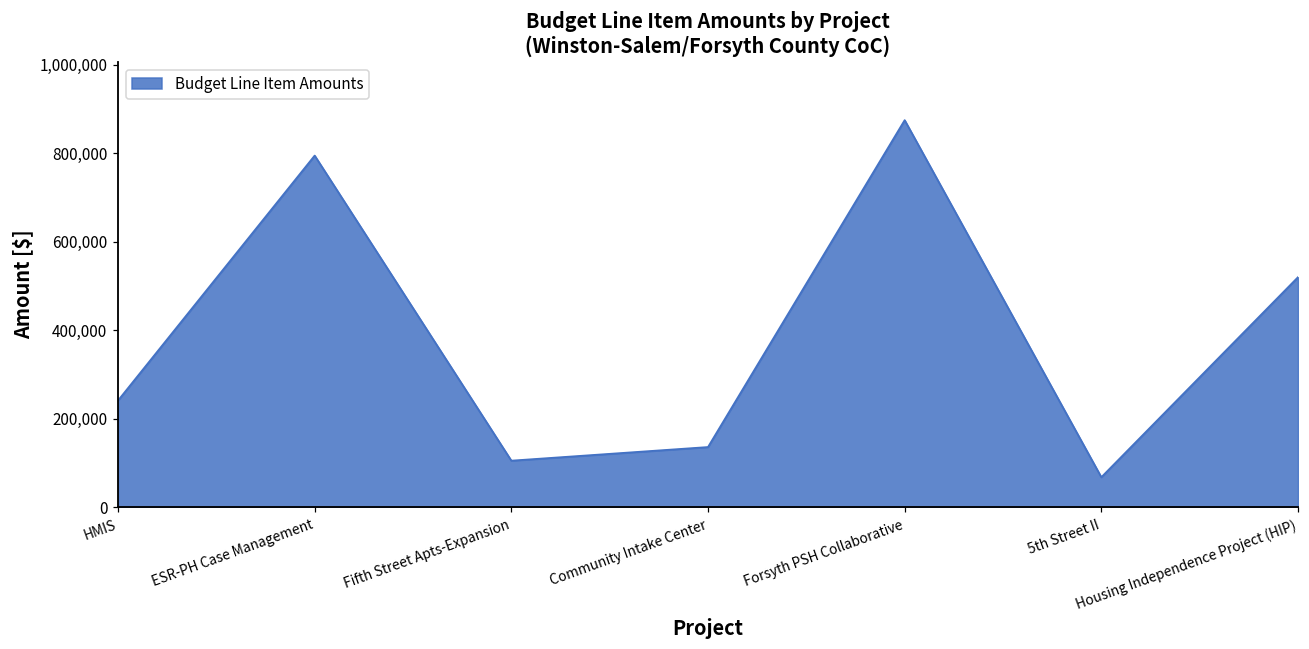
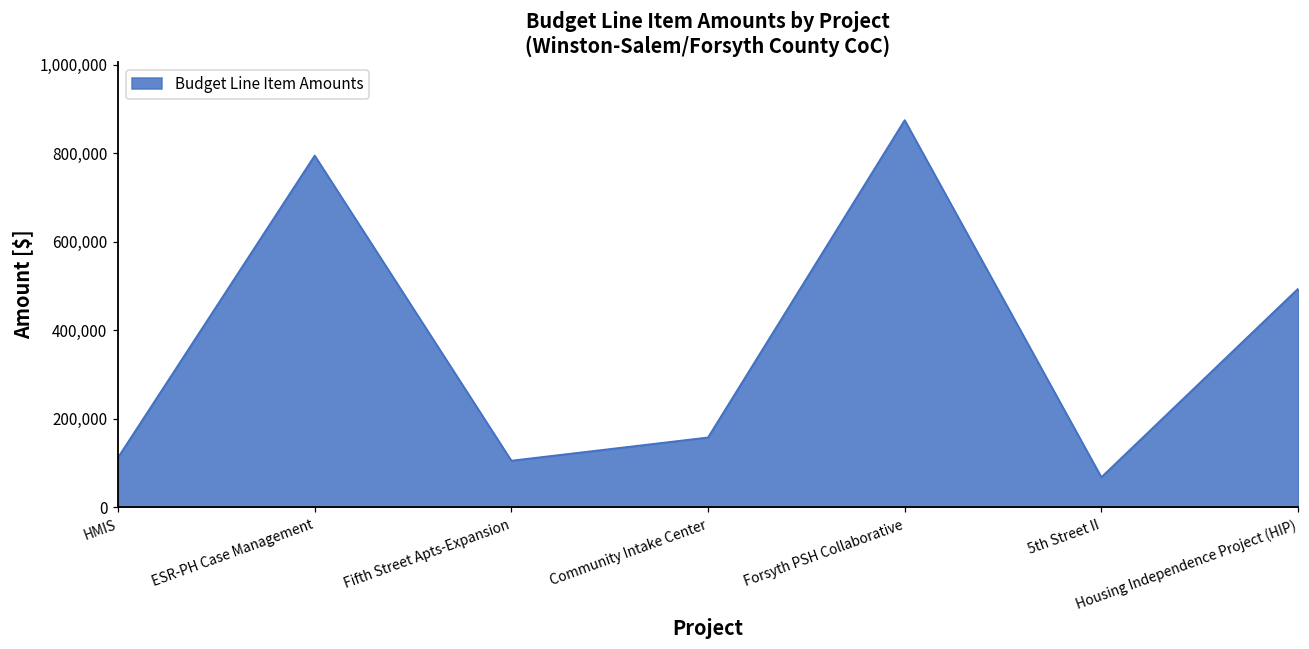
  {
-   "HMIS": "240,000",
+   "HMIS": "110,000",
    "ESR-PH Case Management": "800,000",
    "Fifth Street Apts-Expansion": "110,000",
-   "Community Intake Center": "140,000",
+   "Community Intake Center": "160,000",
    "Forsyth PSH Collaborative": "880,000",
    "5th Street II": "70,000",
-   "Housing Independence Project (HIP)": "520,000"
+   "Housing Independence Project (HIP)": "490,000"
  }
